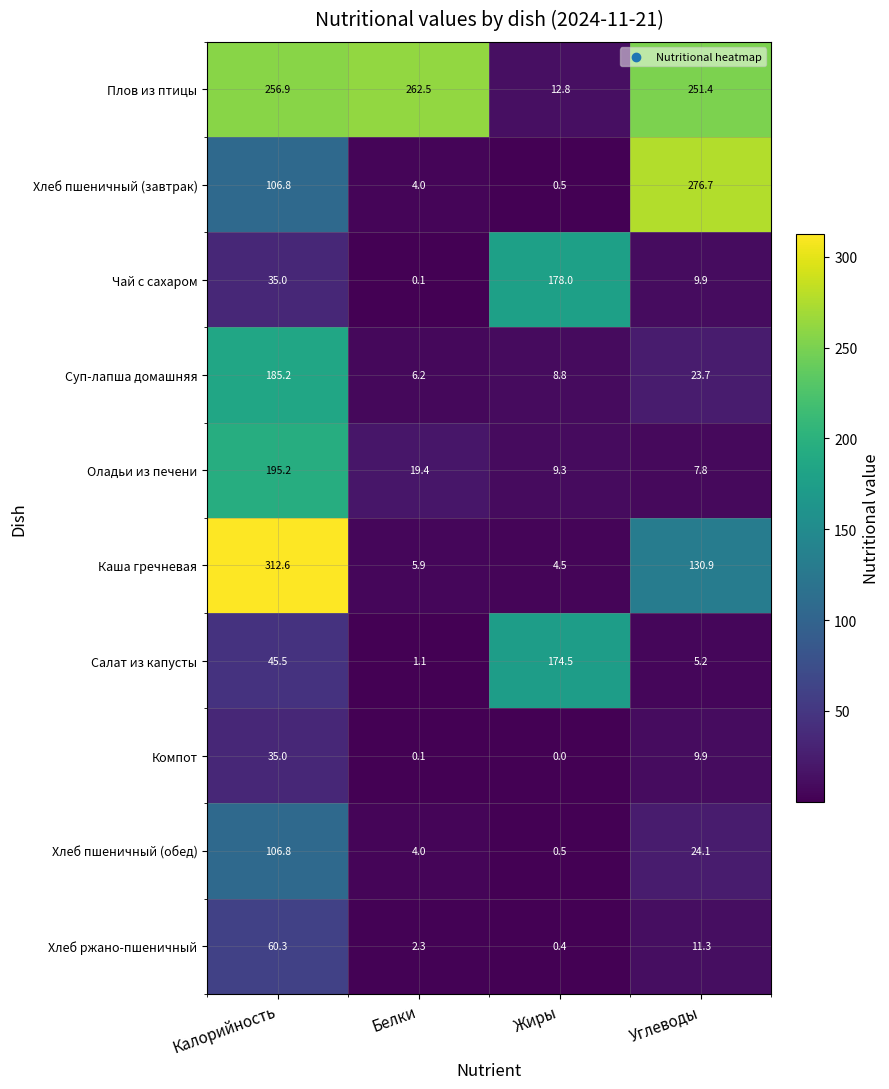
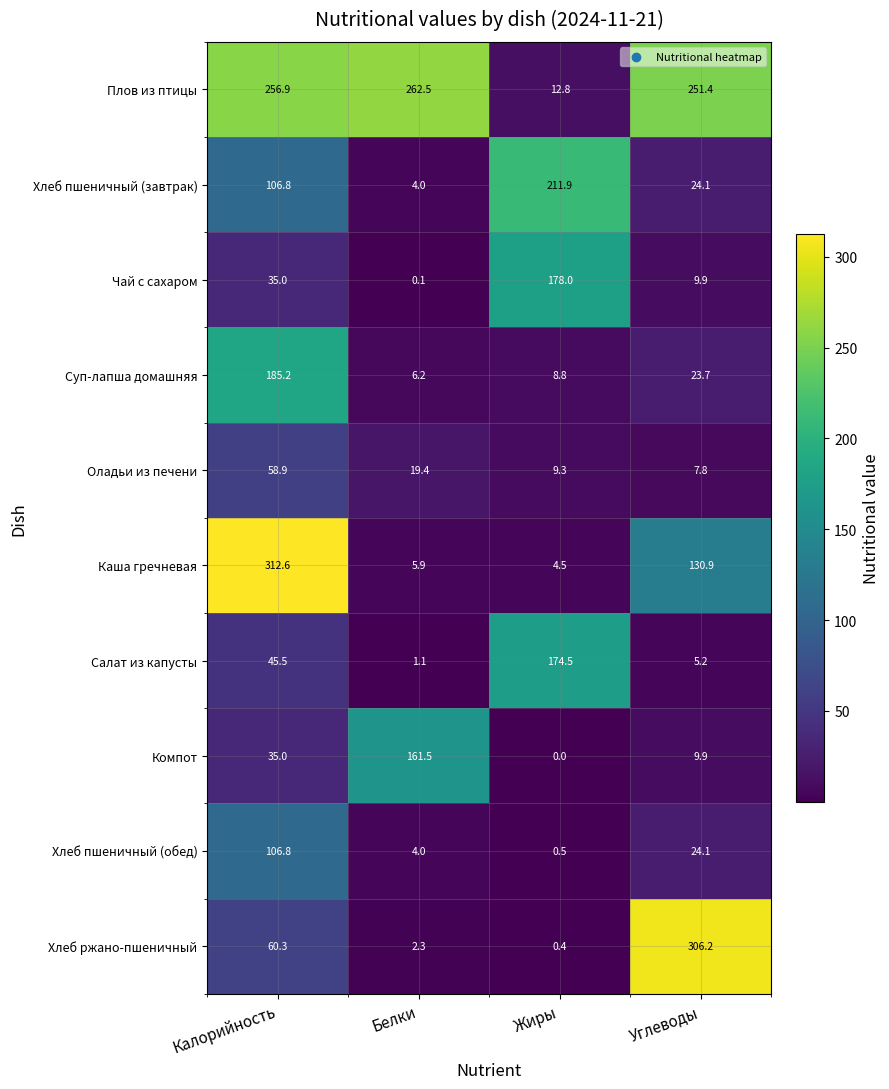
  {
    "Плов из птицы": {
      "Калорийность": 256.9,
      "Белки": 262.5,
      "Жиры": 12.8,
      "Углеводы": 251.4
    },
    "Хлеб пшеничный (завтрак)": {
      "Калорийность": 106.8,
      "Белки": 4.0,
-     "Жиры": 0.5,
-     "Углеводы": 276.7
+     "Жиры": 211.9,
+     "Углеводы": 24.1
    },
    "Чай с сахаром": {
      "Калорийность": 35.0,
      "Белки": 0.1,
      "Жиры": 178.0,
      "Углеводы": 9.9
    },
    "Суп-лапша домашняя": {
      "Калорийность": 185.2,
      "Белки": 6.2,
      "Жиры": 8.8,
      "Углеводы": 23.7
    },
    "Оладьи из печени": {
-     "Калорийность": 195.2,
+     "Калорийность": 58.9,
      "Белки": 19.4,
      "Жиры": 9.3,
      "Углеводы": 7.8
    },
    "Каша гречневая": {
      "Калорийность": 312.6,
      "Белки": 5.9,
      "Жиры": 4.5,
      "Углеводы": 130.9
    },
    "Салат из капусты": {
      "Калорийность": 45.5,
      "Белки": 1.1,
      "Жиры": 174.5,
      "Углеводы": 5.2
    },
    "Компот": {
      "Калорийность": 35.0,
-     "Белки": 0.1,
+     "Белки": 161.5,
      "Жиры": 0.0,
      "Углеводы": 9.9
    },
    "Хлеб пшеничный (обед)": {
      "Калорийность": 106.8,
      "Белки": 4.0,
      "Жиры": 0.5,
      "Углеводы": 24.1
    },
    "Хлеб ржано-пшеничный": {
      "Калорийность": 60.3,
      "Белки": 2.3,
      "Жиры": 0.4,
-     "Углеводы": 11.3
+     "Углеводы": 306.2
    }
  }
